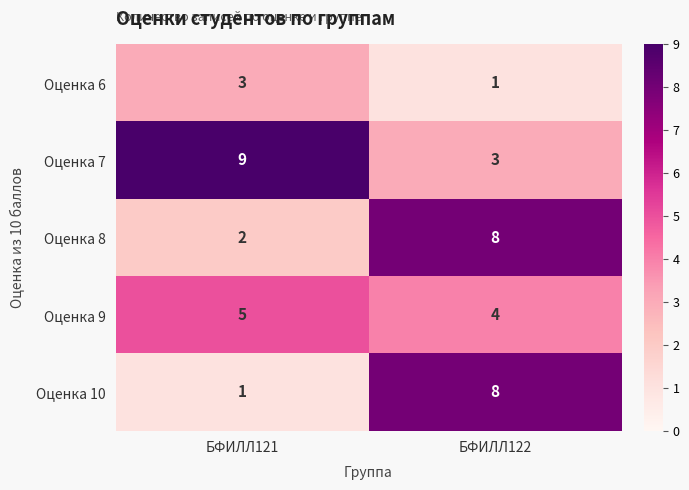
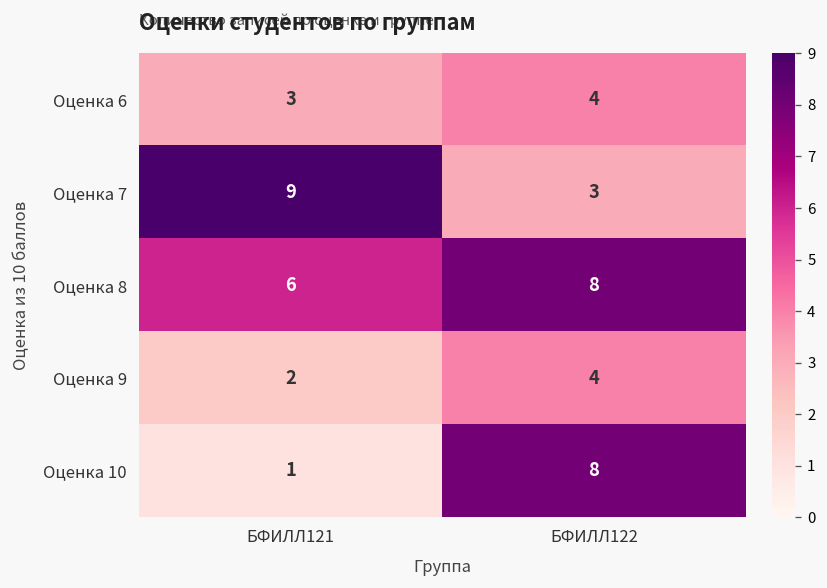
  {
    "Оценка 6": {
      "БФИЛЛ121": 3,
-     "БФИЛЛ122": 1
+     "БФИЛЛ122": 4
    },
    "Оценка 7": {
      "БФИЛЛ121": 9,
      "БФИЛЛ122": 3
    },
    "Оценка 8": {
-     "БФИЛЛ121": 2,
+     "БФИЛЛ121": 6,
      "БФИЛЛ122": 8
    },
    "Оценка 9": {
-     "БФИЛЛ121": 5,
+     "БФИЛЛ121": 2,
      "БФИЛЛ122": 4
    },
    "Оценка 10": {
      "БФИЛЛ121": 1,
      "БФИЛЛ122": 8
    }
  }
